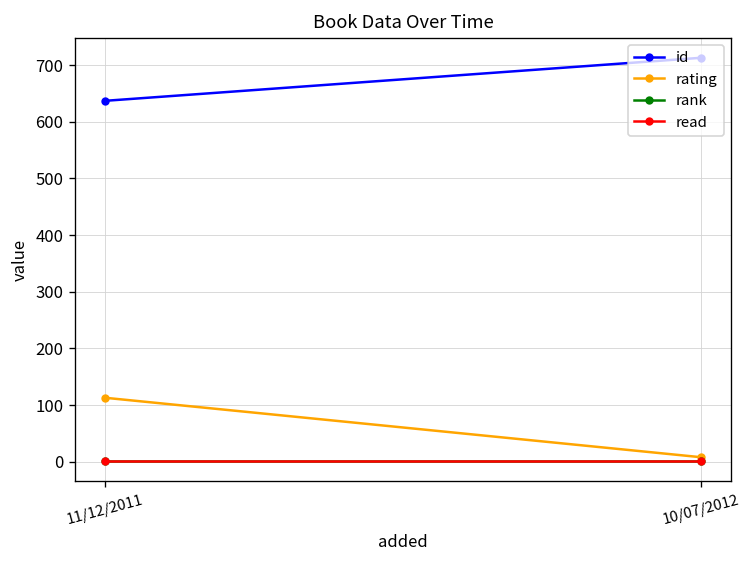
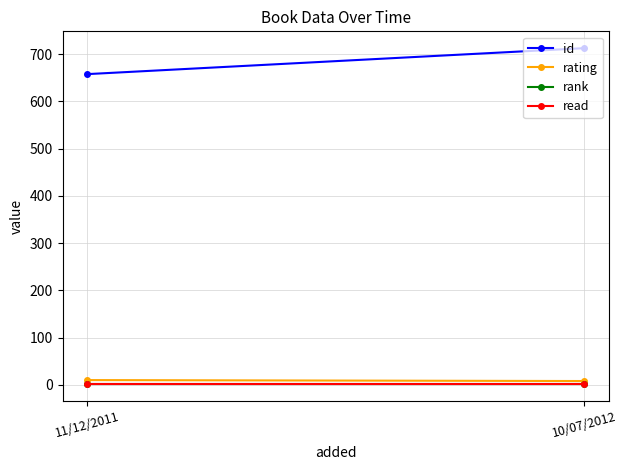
  {
    "id": {
-     "11/12/2011": 640
+     "11/12/2011": 660
    },
    "rating": {
-     "11/12/2011": 110,
+     "11/12/2011": 10,
      "10/07/2012": 10
    },
    "read": {
      "11/12/2011": 0,
      "10/07/2012": 0
    }
  }
